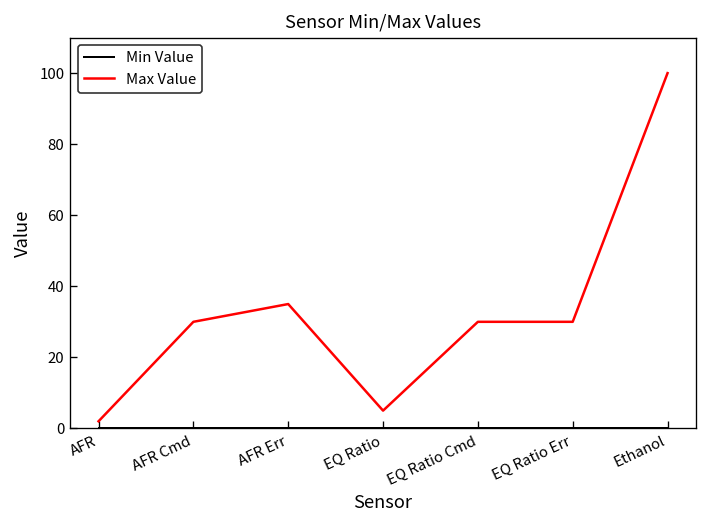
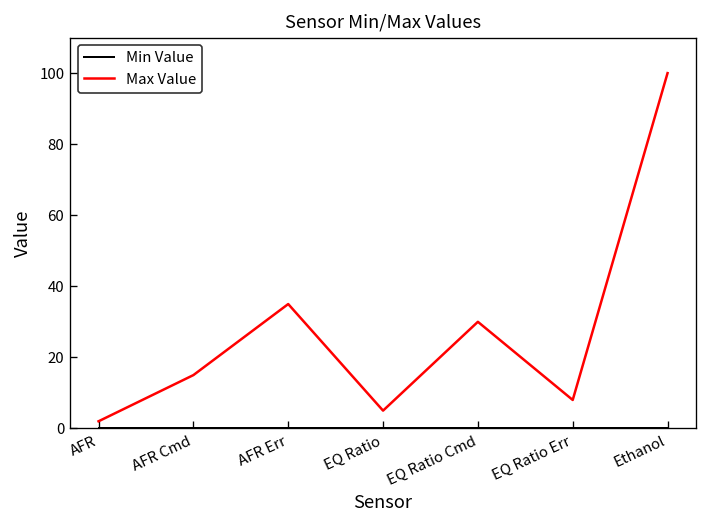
  {
    "Min Value": {
      "AFR": 0,
      "AFR Cmd": 0,
      "AFR Err": 0,
      "EQ Ratio": 0,
      "EQ Ratio Cmd": 0,
      "EQ Ratio Err": 0,
      "Ethanol": 0
    },
    "Max Value": {
      "AFR": 2,
-     "AFR Cmd": 30,
+     "AFR Cmd": 15,
      "AFR Err": 35,
      "EQ Ratio": 5,
      "EQ Ratio Cmd": 30,
-     "EQ Ratio Err": 30,
+     "EQ Ratio Err": 8,
      "Ethanol": 100
    }
  }
